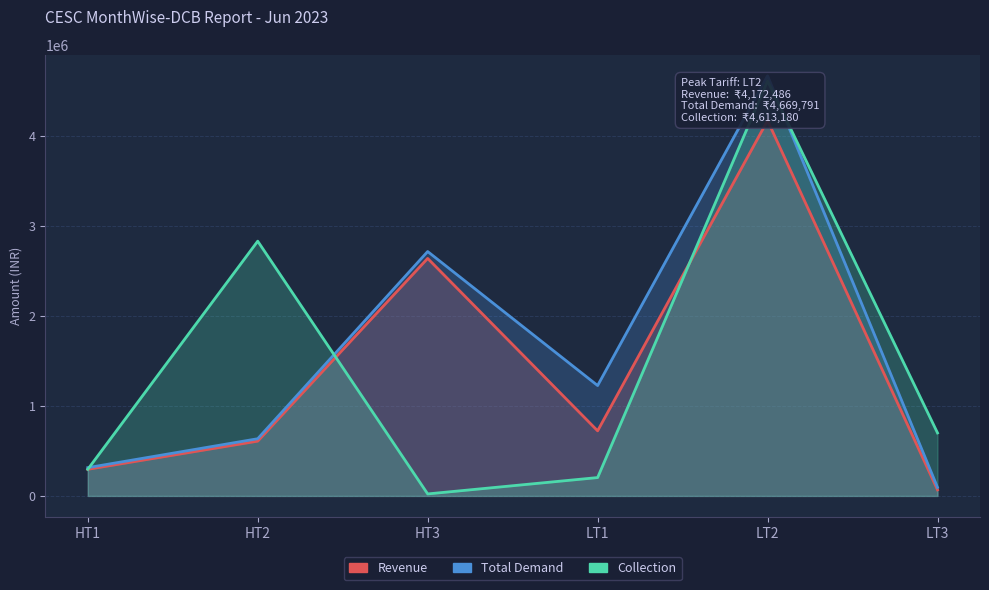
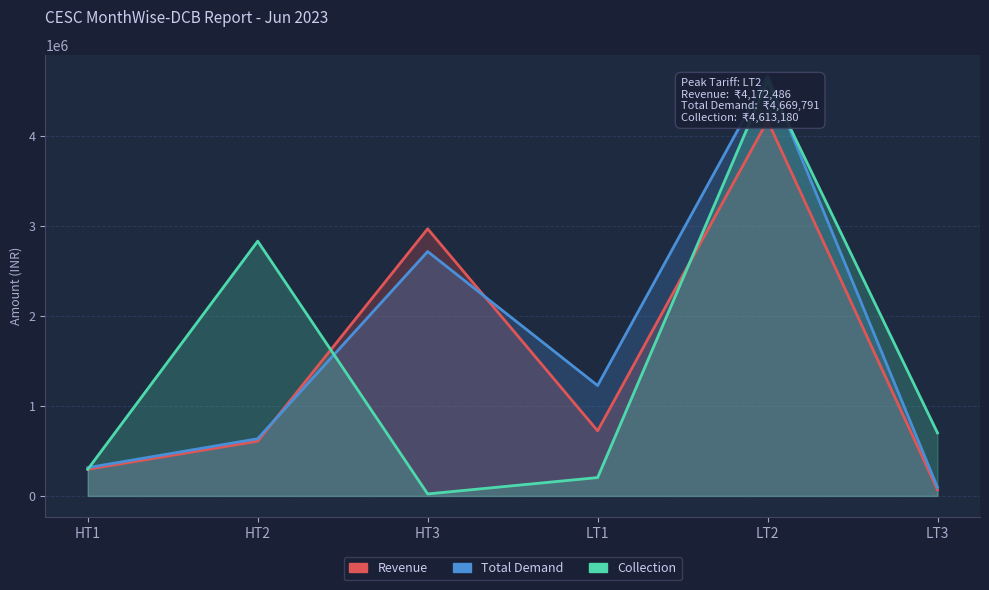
  {
    "Revenue": {
-     "HT3": 2600000,
+     "HT3": 3000000,
      "LT1": 700000
    }
  }
